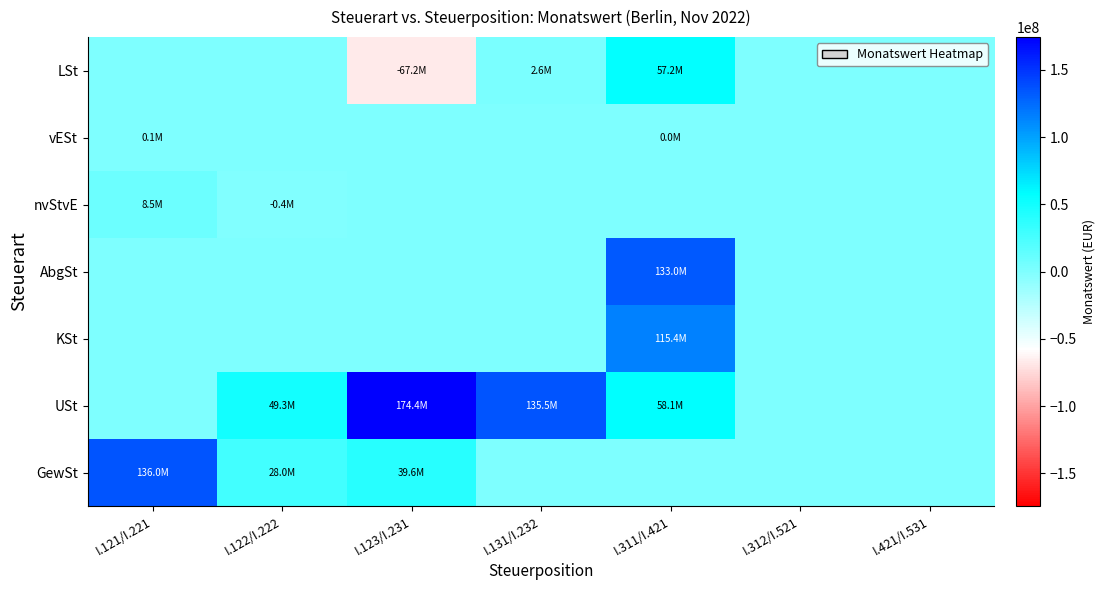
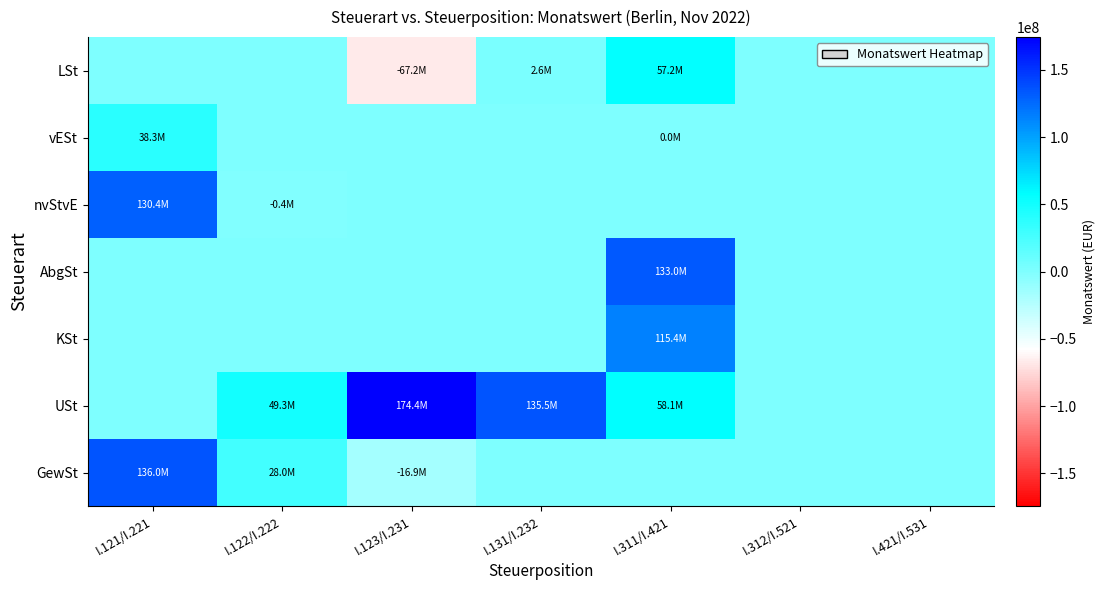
  {
    "LSt": {
      "I.123/I.231": "-67.2M",
      "I.131/I.232": "2.6M",
      "I.311/I.421": "57.2M"
    },
    "vESt": {
-     "I.121/I.221": "0.1M",
+     "I.121/I.221": "38.3M",
      "I.311/I.421": "0.0M"
    },
    "nvStvE": {
-     "I.121/I.221": "8.5M",
+     "I.121/I.221": "130.4M",
      "I.122/I.222": "-0.4M"
    },
    "AbgSt": {
      "I.311/I.421": "133.0M"
    },
    "KSt": {
      "I.311/I.421": "115.4M"
    },
    "USt": {
      "I.122/I.222": "49.3M",
      "I.123/I.231": "174.4M",
      "I.131/I.232": "135.5M",
      "I.311/I.421": "58.1M"
    },
    "GewSt": {
      "I.121/I.221": "136.0M",
      "I.122/I.222": "28.0M",
-     "I.123/I.231": "39.6M"
+     "I.123/I.231": "-16.9M"
    }
  }
